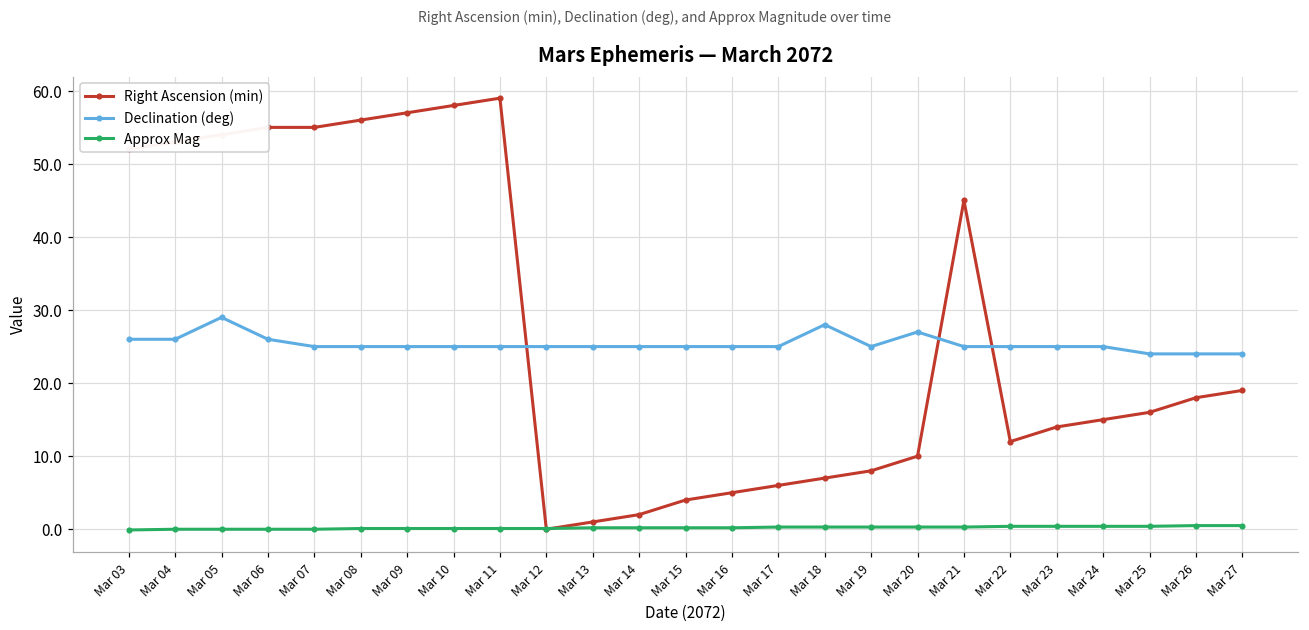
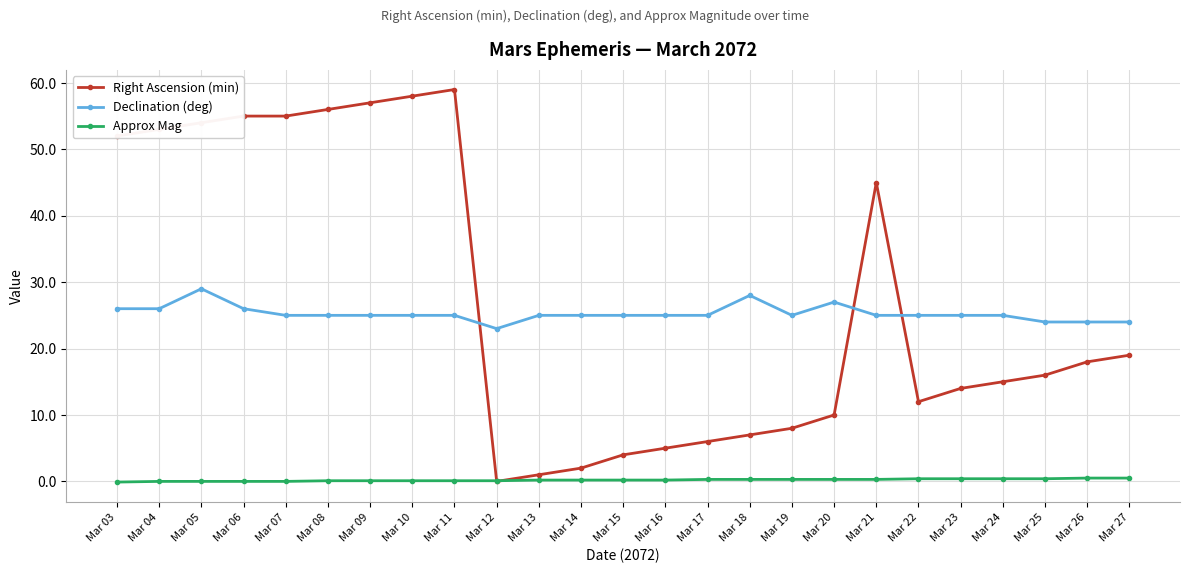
  {
    "Right Ascension (min)": {
      "Mar 07": 55,
      "Mar 08": 56,
      "Mar 09": 57,
      "Mar 10": 58,
      "Mar 11": 59,
      "Mar 13": 1,
      "Mar 14": 2,
      "Mar 15": 4,
      "Mar 16": 5,
      "Mar 17": 6,
      "Mar 18": 7,
      "Mar 19": 8,
      "Mar 20": 10,
      "Mar 21": 45,
      "Mar 22": 12,
      "Mar 23": 14,
      "Mar 24": 15,
      "Mar 25": 16,
      "Mar 26": 18,
      "Mar 27": 19
    },
    "Declination (deg)": {
      "Mar 03": 26,
      "Mar 04": 26,
      "Mar 05": 29,
      "Mar 06": 26,
      "Mar 07": 25,
      "Mar 08": 25,
      "Mar 09": 25,
      "Mar 10": 25,
      "Mar 11": 25,
-     "Mar 12": 25,
+     "Mar 12": 23,
      "Mar 13": 25,
      "Mar 14": 25,
      "Mar 15": 25,
      "Mar 16": 25,
      "Mar 17": 25,
      "Mar 18": 28,
      "Mar 19": 25,
      "Mar 20": 27,
      "Mar 21": 25,
      "Mar 22": 25,
      "Mar 23": 25,
      "Mar 24": 25,
      "Mar 25": 24,
      "Mar 26": 24,
      "Mar 27": 24
    },
    "Approx Mag": {
      "Mar 03": 0,
      "Mar 04": 0,
      "Mar 05": 0,
      "Mar 06": 0,
      "Mar 07": 0,
      "Mar 08": 0,
      "Mar 09": 0,
      "Mar 10": 0,
      "Mar 11": 0,
      "Mar 13": 0,
      "Mar 14": 0,
      "Mar 15": 0,
      "Mar 16": 0,
      "Mar 17": 0,
      "Mar 18": 0,
      "Mar 19": 0,
      "Mar 20": 0,
      "Mar 21": 0,
      "Mar 22": 0,
      "Mar 23": 0,
      "Mar 24": 0,
      "Mar 25": 0,
      "Mar 26": 1,
      "Mar 27": 1
    }
  }
